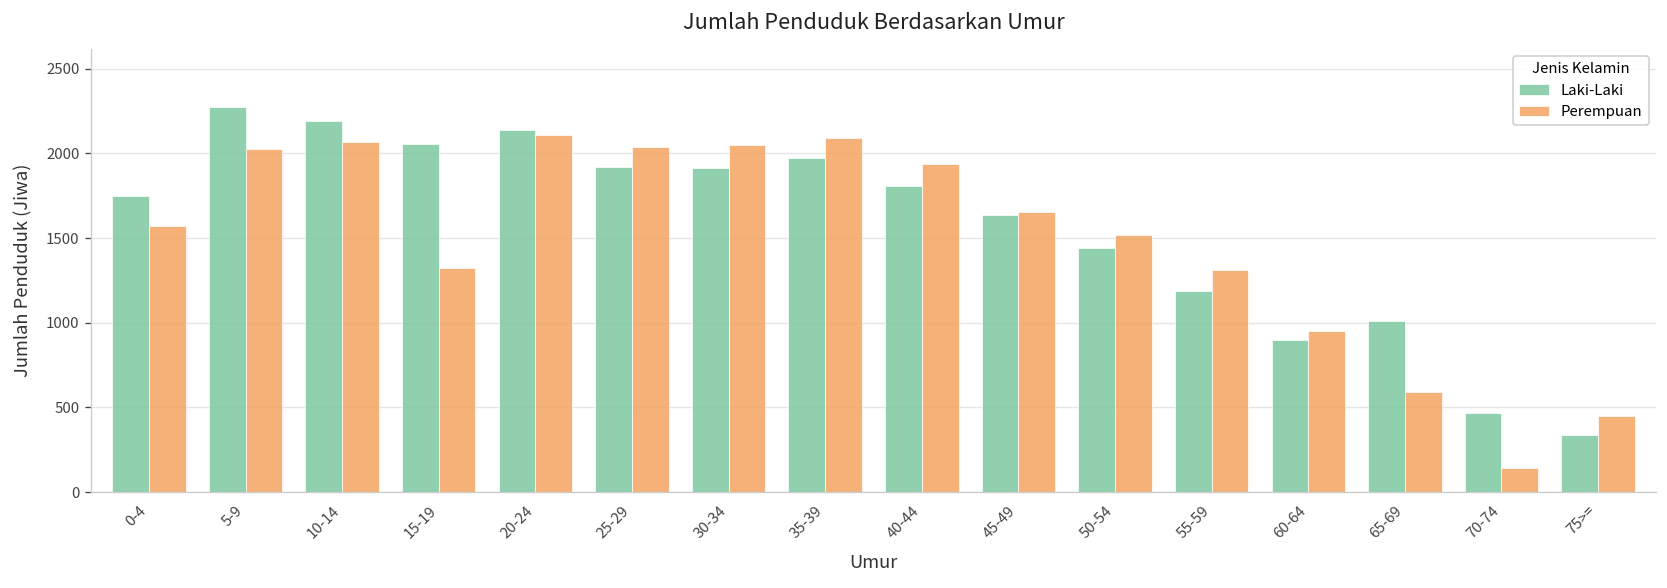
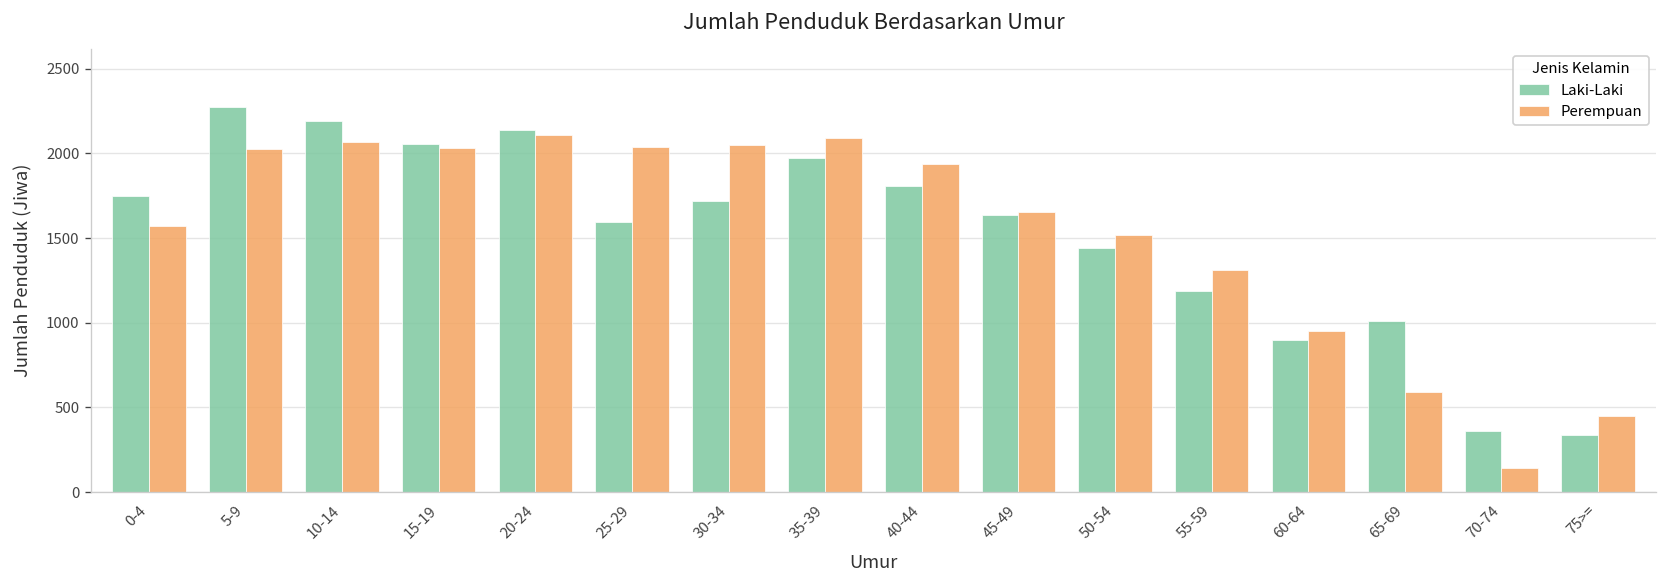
  {
    "Laki-Laki": {
      "0-4": 1750,
      "5-9": 2280,
      "10-14": 2190,
      "15-19": 2060,
      "20-24": 2140,
-     "25-29": 1920,
-     "30-34": 1920,
+     "25-29": 1600,
+     "30-34": 1720,
      "35-39": 1970,
      "40-44": 1810,
      "45-49": 1640,
      "50-54": 1440,
      "55-59": 1190,
      "60-64": 900,
      "65-69": 1010,
-     "70-74": 470,
+     "70-74": 360,
      "75>=": 340
    },
    "Perempuan": {
      "0-4": 1570,
      "5-9": 2020,
      "10-14": 2070,
-     "15-19": 1330,
+     "15-19": 2030,
      "20-24": 2110,
      "25-29": 2040,
      "30-34": 2050,
      "35-39": 2090,
      "40-44": 1940,
      "45-49": 1660,
      "50-54": 1520,
      "55-59": 1310,
      "60-64": 950,
      "65-69": 590,
      "70-74": 150,
      "75>=": 450
    }
  }
